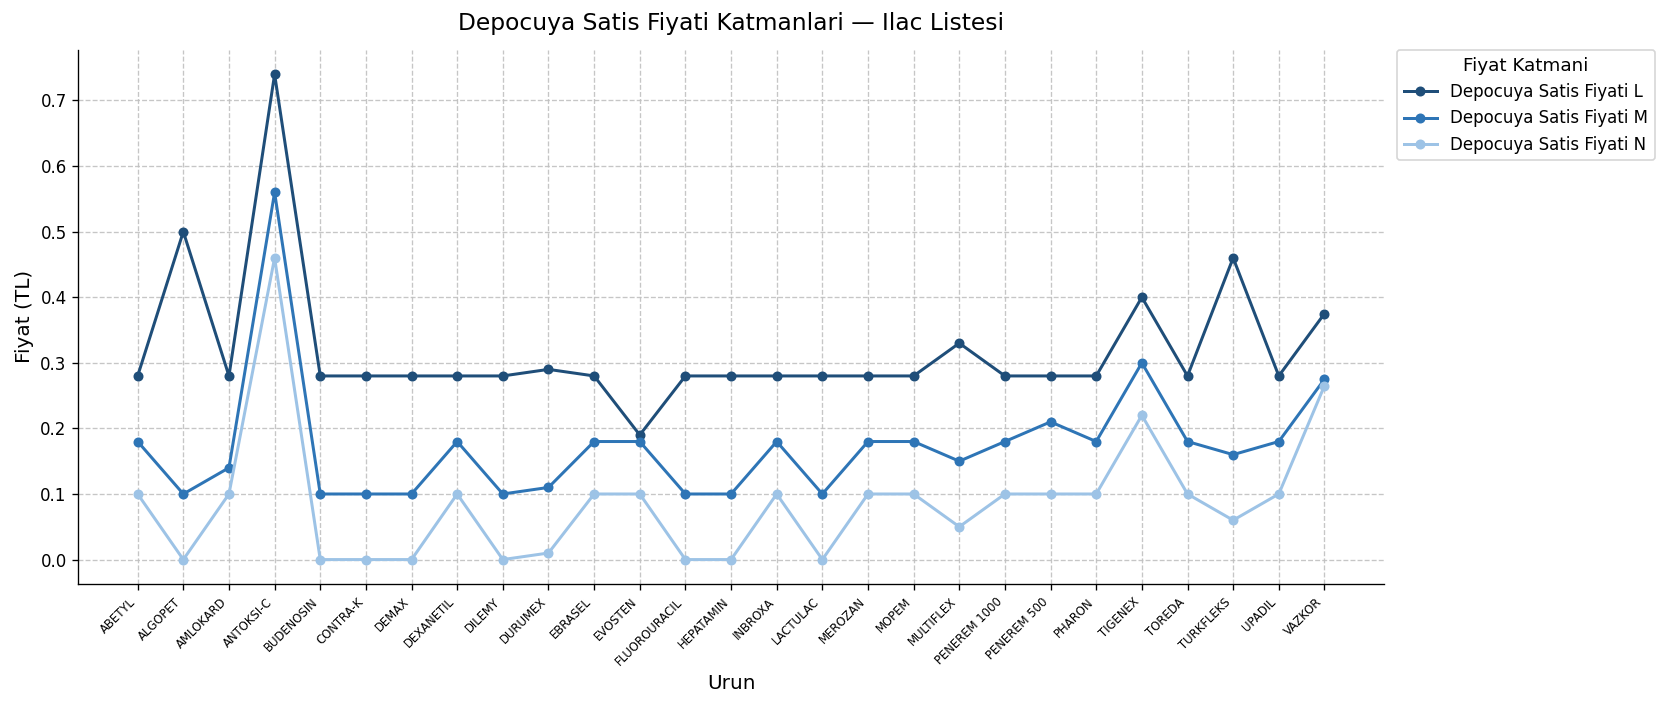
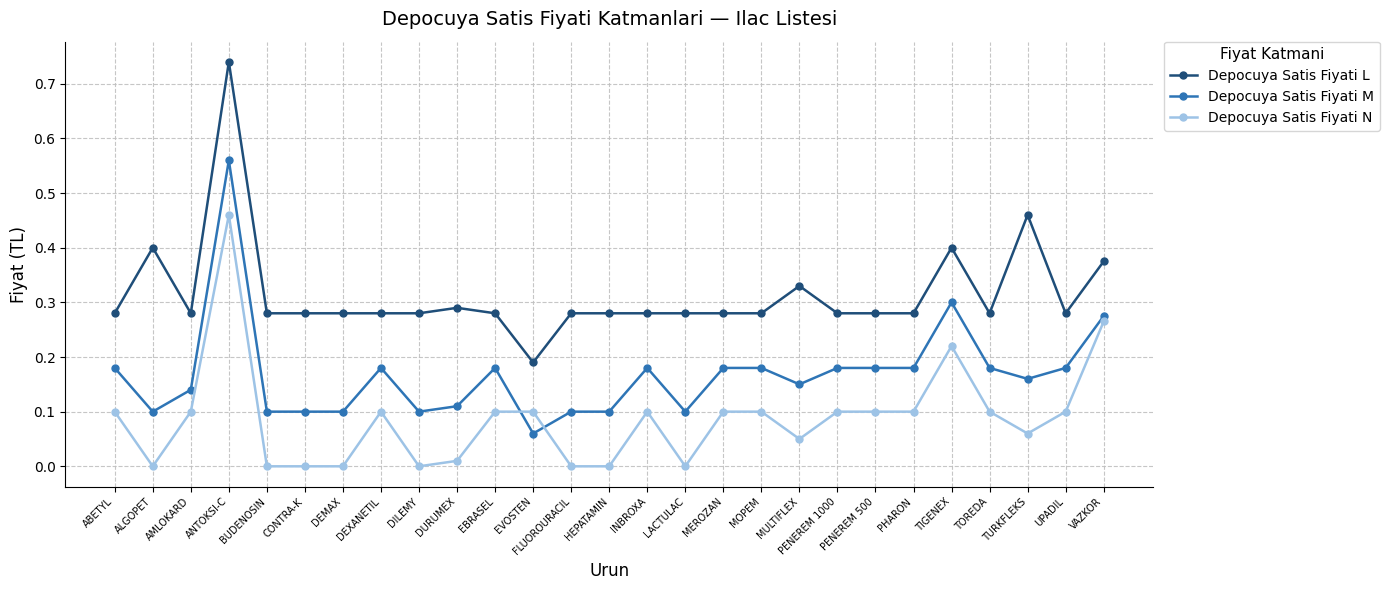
  {
    "Depocuya Satis Fiyati L": {
      "ABETYL": 0.28,
-     "ALGOPET": 0.5,
+     "ALGOPET": 0.4,
      "AMLOKARD": 0.28,
      "ANTOKSI-C": 0.74,
      "BUDENOSIN": 0.28,
      "CONTRA-K": 0.28,
      "DEMAX": 0.28,
      "DEXANETIL": 0.28,
      "DILEMY": 0.28,
      "DURUMEX": 0.29,
      "EBRASEL": 0.28,
      "EVOSTEN": 0.19,
      "FLUOROURACIL": 0.28,
      "HEPATAMIN": 0.28,
      "INBROXA": 0.28,
      "LACTULAC": 0.28,
      "MEROZAN": 0.28,
      "MOPEM": 0.28,
      "MULTIFLEX": 0.33,
      "PENEREM 1000": 0.28,
      "PENEREM 500": 0.28,
      "PHARON": 0.28,
      "TIGENEX": 0.4,
      "TOREDA": 0.28,
      "TURKFLEKS": 0.46,
      "UPADIL": 0.28,
      "VAZKOR": 0.38
    },
    "Depocuya Satis Fiyati M": {
      "ABETYL": 0.18,
      "ALGOPET": 0.10,
      "AMLOKARD": 0.14,
      "ANTOKSI-C": 0.56,
      "BUDENOSIN": 0.10,
      "CONTRA-K": 0.10,
      "DEMAX": 0.10,
      "DEXANETIL": 0.18,
      "DILEMY": 0.10,
      "DURUMEX": 0.11,
      "EBRASEL": 0.18,
-     "EVOSTEN": 0.18,
+     "EVOSTEN": 0.06,
      "FLUOROURACIL": 0.10,
      "HEPATAMIN": 0.10,
      "INBROXA": 0.18,
      "LACTULAC": 0.10,
      "MEROZAN": 0.18,
      "MOPEM": 0.18,
      "MULTIFLEX": 0.15,
      "PENEREM 1000": 0.18,
-     "PENEREM 500": 0.21,
+     "PENEREM 500": 0.18,
      "PHARON": 0.18,
      "TIGENEX": 0.30,
      "TOREDA": 0.18,
      "TURKFLEKS": 0.16,
      "UPADIL": 0.18,
      "VAZKOR": 0.28
    },
    "Depocuya Satis Fiyati N": {
      "ABETYL": 0.10,
      "ALGOPET": 0.00,
      "AMLOKARD": 0.10,
      "ANTOKSI-C": 0.46,
      "BUDENOSIN": 0.00,
      "CONTRA-K": 0.00,
      "DEMAX": 0.00,
      "DEXANETIL": 0.10,
      "DILEMY": 0.00,
      "DURUMEX": 0.01,
      "EBRASEL": 0.10,
      "EVOSTEN": 0.10,
      "FLUOROURACIL": 0.00,
      "HEPATAMIN": 0.00,
      "INBROXA": 0.10,
      "LACTULAC": 0.00,
      "MEROZAN": 0.10,
      "MOPEM": 0.10,
      "MULTIFLEX": 0.05,
      "PENEREM 1000": 0.10,
      "PENEREM 500": 0.10,
      "PHARON": 0.10,
      "TIGENEX": 0.22,
      "TOREDA": 0.10,
      "TURKFLEKS": 0.06,
      "UPADIL": 0.10,
      "VAZKOR": 0.27
    }
  }
